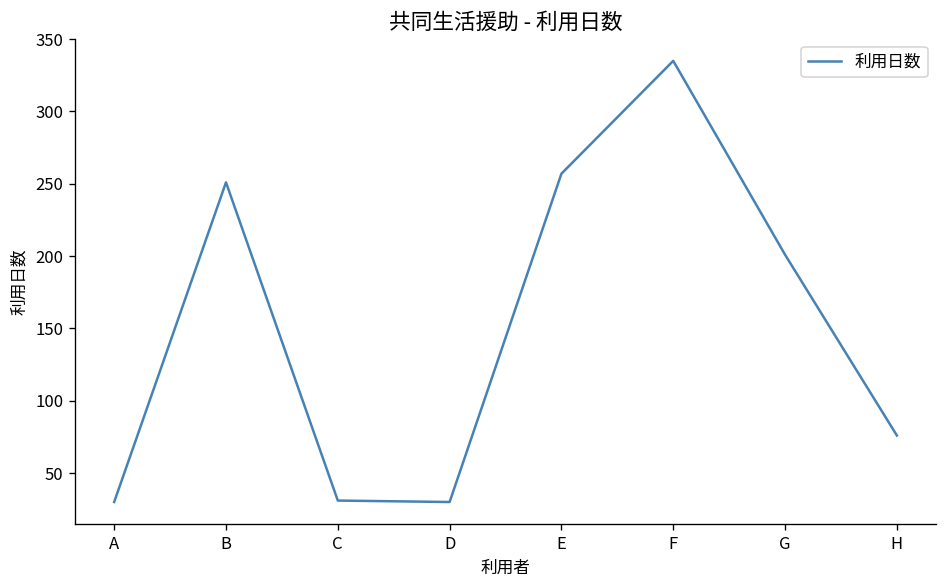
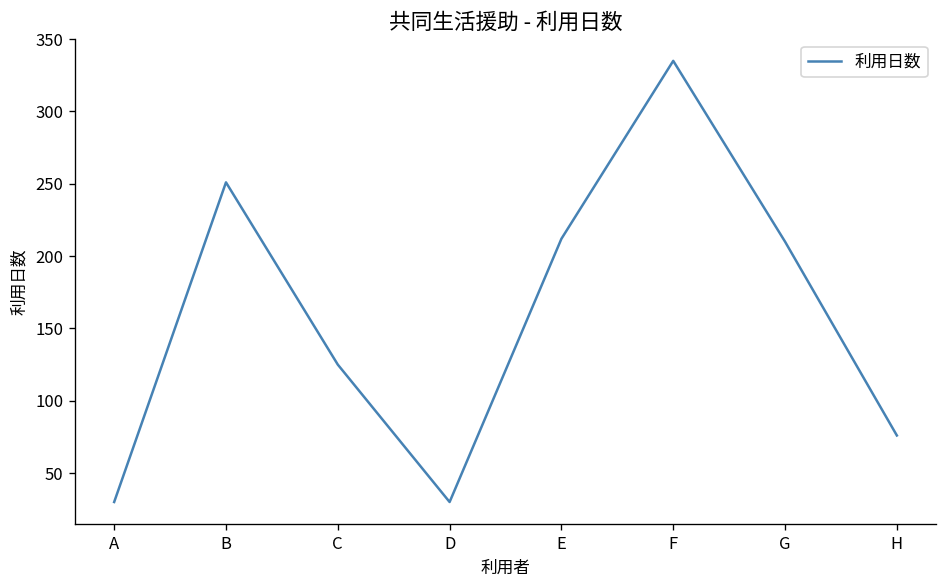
  {
    "A": 30,
    "B": 251,
-   "C": 31,
+   "C": 125,
    "D": 30,
-   "E": 257,
+   "E": 212,
    "F": 335,
-   "G": 201,
+   "G": 210,
    "H": 76
  }
